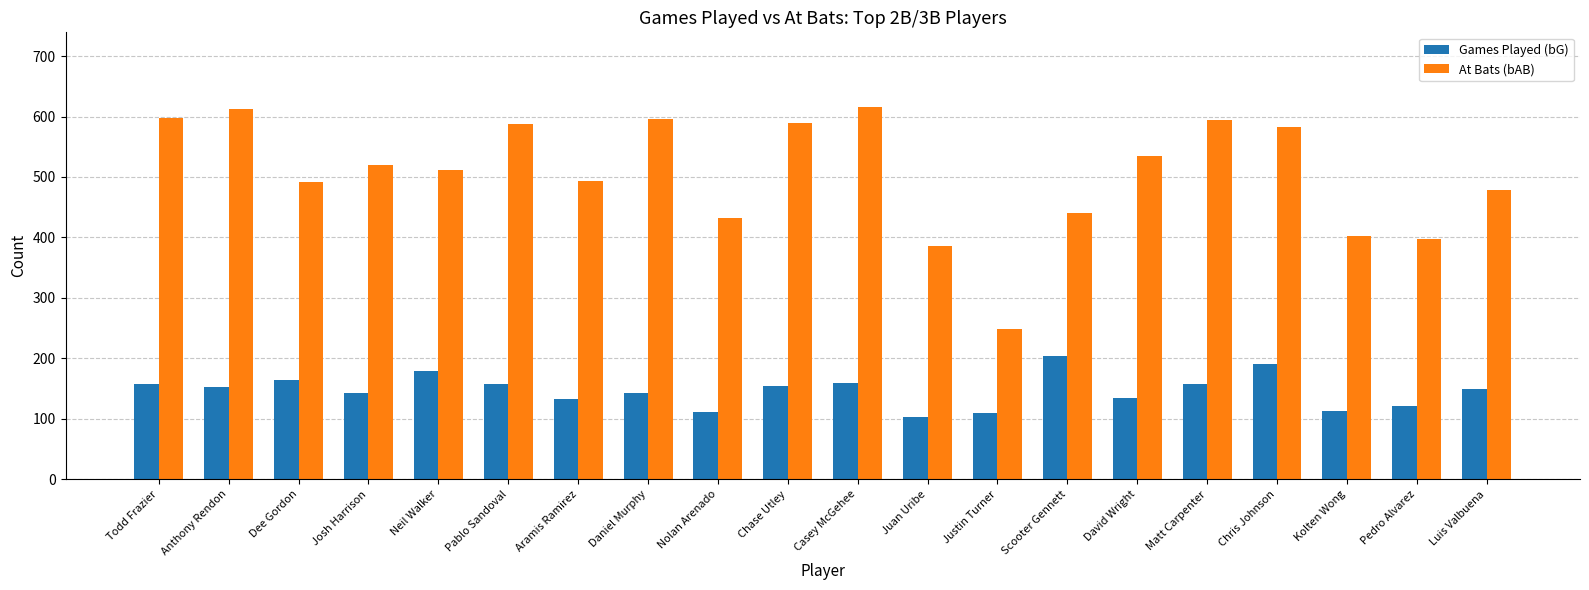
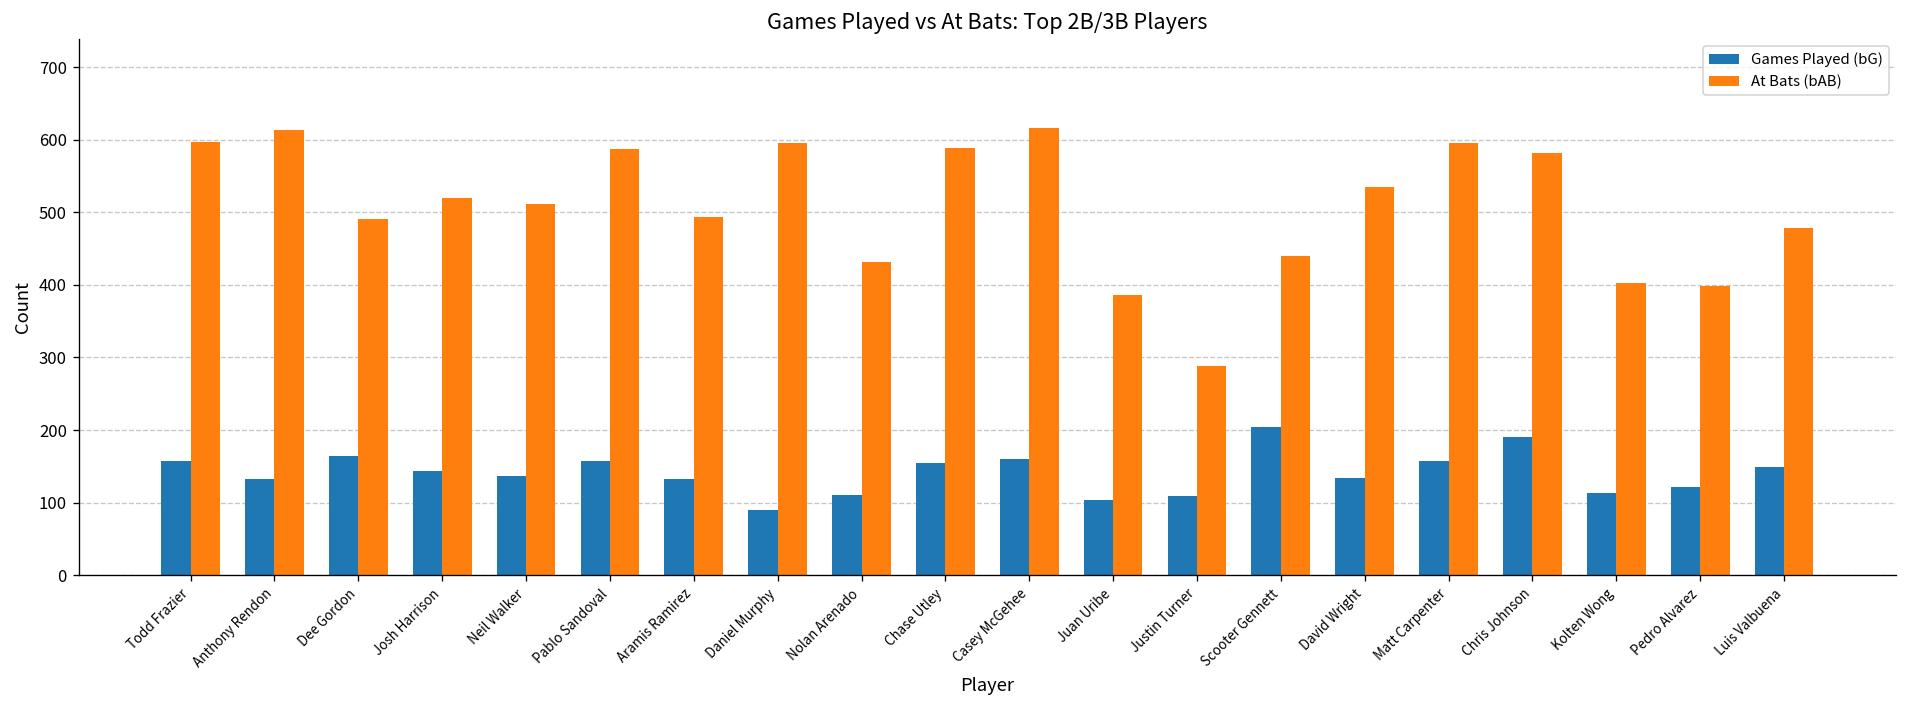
  {
    "Games Played (bG)": {
      "Todd Frazier": 160,
-     "Anthony Rendon": 150,
+     "Anthony Rendon": 130,
      "Dee Gordon": 160,
      "Josh Harrison": 140,
-     "Neil Walker": 180,
+     "Neil Walker": 140,
      "Pablo Sandoval": 160,
      "Aramis Ramirez": 130,
-     "Daniel Murphy": 140,
+     "Daniel Murphy": 90,
      "Nolan Arenado": 110,
      "Chase Utley": 160,
      "Casey McGehee": 160,
      "Juan Uribe": 100,
      "Justin Turner": 110,
      "Scooter Gennett": 200,
      "David Wright": 130,
      "Matt Carpenter": 160,
      "Chris Johnson": 190,
      "Kolten Wong": 110,
      "Pedro Alvarez": 120,
      "Luis Valbuena": 150
    },
    "At Bats (bAB)": {
      "Todd Frazier": 600,
      "Anthony Rendon": 610,
      "Dee Gordon": 490,
      "Josh Harrison": 520,
      "Neil Walker": 510,
      "Pablo Sandoval": 590,
      "Aramis Ramirez": 490,
      "Daniel Murphy": 600,
      "Nolan Arenado": 430,
      "Chase Utley": 590,
      "Casey McGehee": 620,
      "Juan Uribe": 390,
-     "Justin Turner": 250,
+     "Justin Turner": 290,
      "Scooter Gennett": 440,
      "David Wright": 540,
      "Matt Carpenter": 600,
      "Chris Johnson": 580,
      "Kolten Wong": 400,
      "Pedro Alvarez": 400,
      "Luis Valbuena": 480
    }
  }
